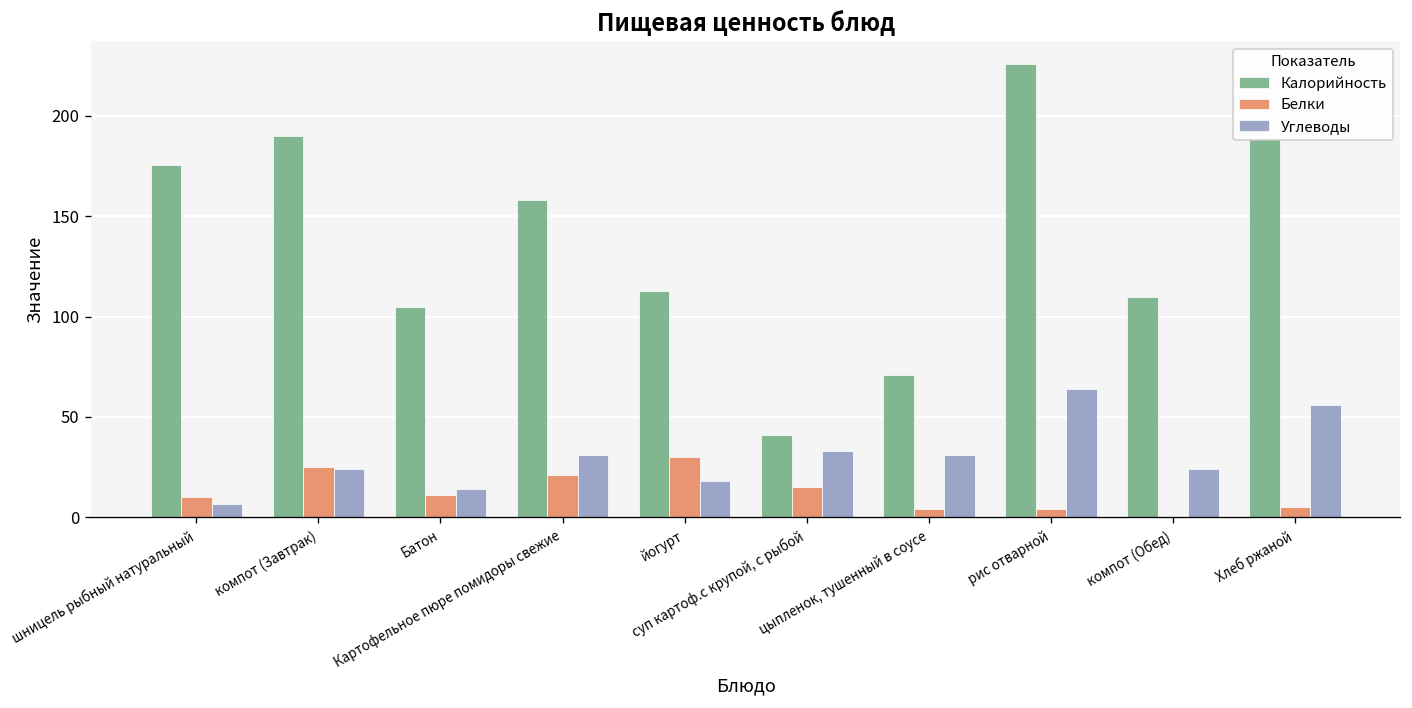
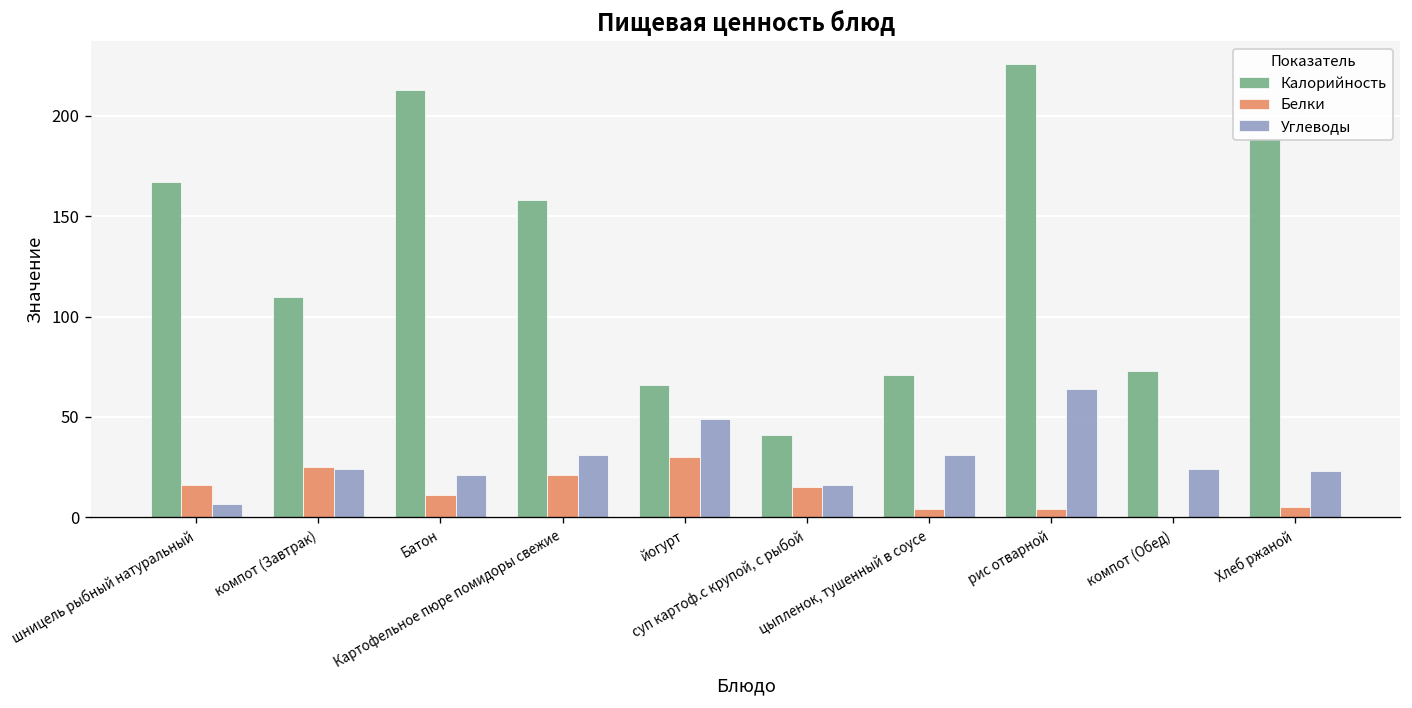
  {
    "Калорийность": {
-     "шницель рыбный натуральный": 176,
-     "компот (Завтрак)": 190,
-     "Батон": 105,
+     "шницель рыбный натуральный": 167,
+     "компот (Завтрак)": 110,
+     "Батон": 213,
      "Картофельное пюре помидоры свежие": 158,
-     "йогурт": 113,
+     "йогурт": 66,
      "суп картоф.с крупой, с рыбой": 41,
      "цыпленок, тушенный в соусе": 71,
      "рис отварной": 226,
-     "компот (Обед)": 110
+     "компот (Обед)": 73
    },
    "Белки": {
-     "шницель рыбный натуральный": 10,
+     "шницель рыбный натуральный": 16,
      "компот (Завтрак)": 25,
      "Батон": 11,
      "Картофельное пюре помидоры свежие": 21,
      "йогурт": 30,
      "суп картоф.с крупой, с рыбой": 15,
      "цыпленок, тушенный в соусе": 4,
      "рис отварной": 4,
      "компот (Обед)": 0,
      "Хлеб ржаной": 5
    },
    "Углеводы": {
      "шницель рыбный натуральный": 7,
      "компот (Завтрак)": 24,
-     "Батон": 14,
+     "Батон": 21,
      "Картофельное пюре помидоры свежие": 31,
-     "йогурт": 18,
-     "суп картоф.с крупой, с рыбой": 33,
+     "йогурт": 49,
+     "суп картоф.с крупой, с рыбой": 16,
      "цыпленок, тушенный в соусе": 31,
      "рис отварной": 64,
      "компот (Обед)": 24,
-     "Хлеб ржаной": 56
+     "Хлеб ржаной": 23
    }
  }
